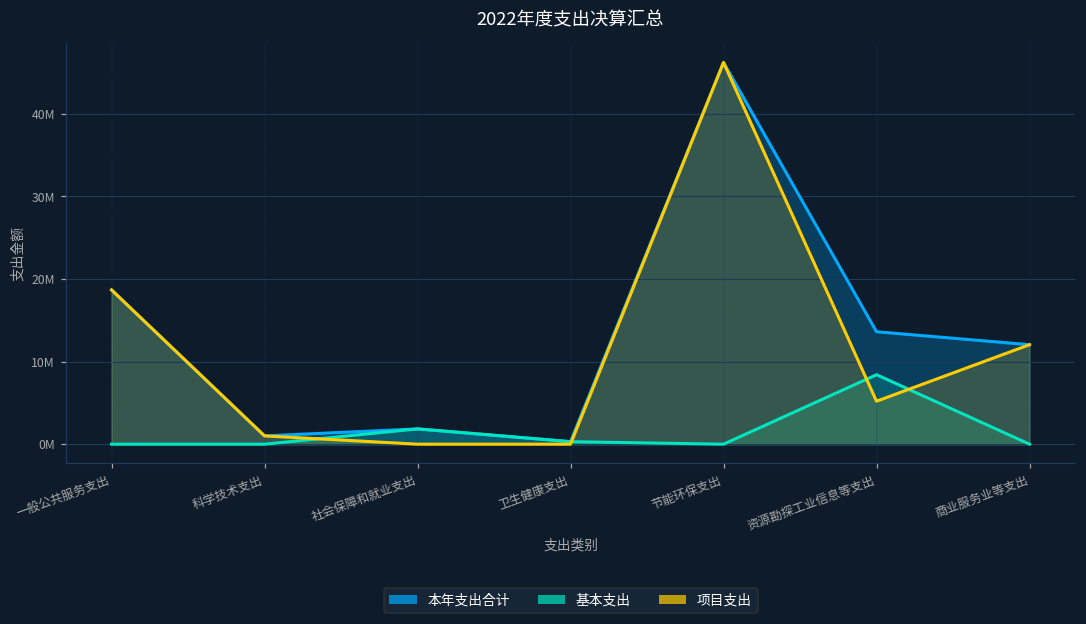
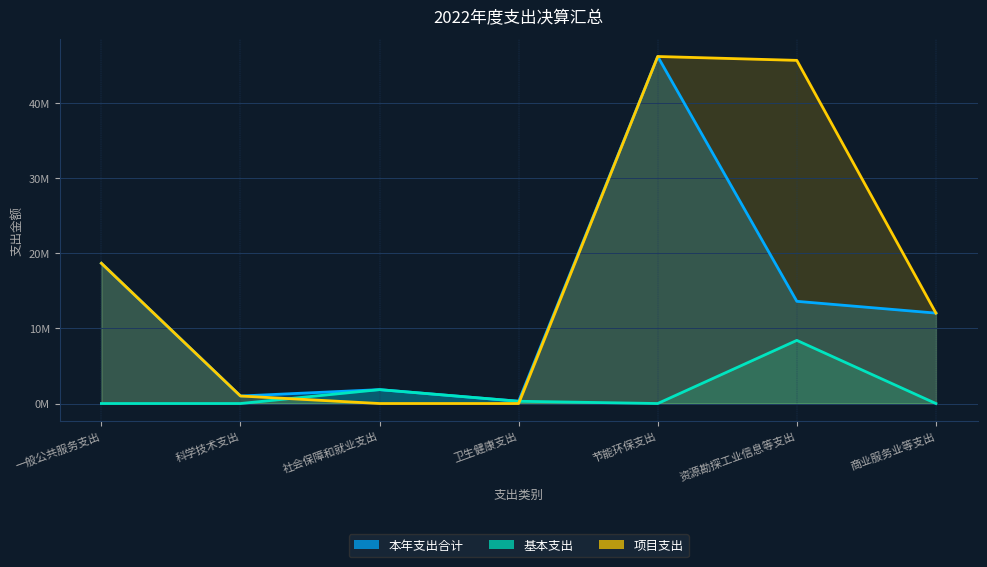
  {
    "项目支出": {
      "社会保障和就业支出": 0,
-     "资源勘探工业信息等支出": 5000000
+     "资源勘探工业信息等支出": 46000000
    }
  }
